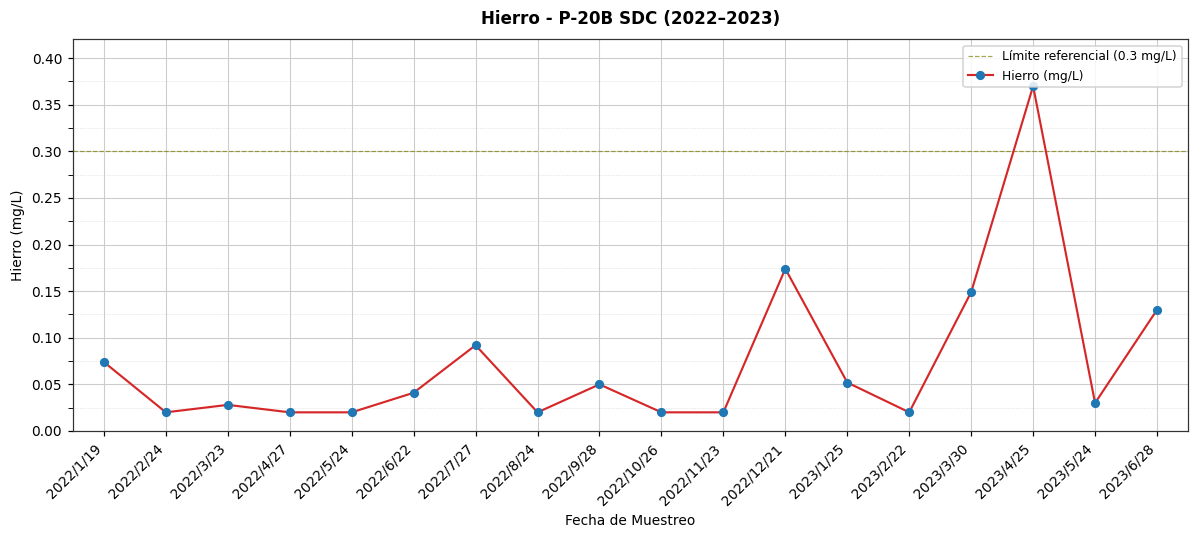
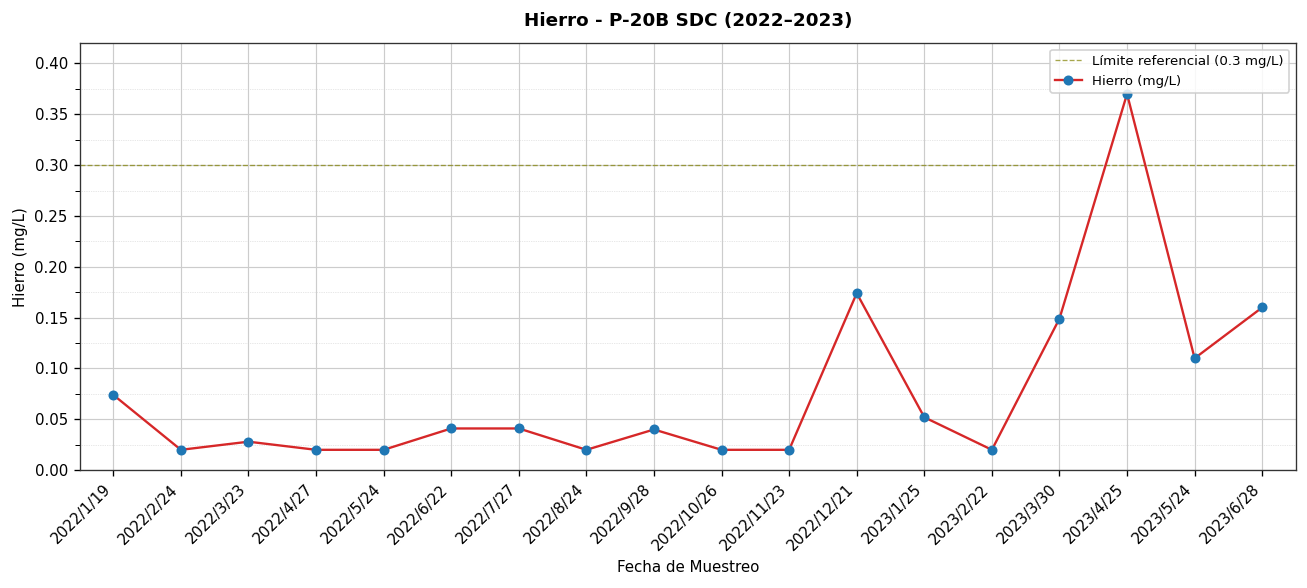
  {
    "2022/1/19": 0.07,
    "2022/2/24": 0.02,
    "2022/3/23": 0.03,
    "2022/4/27": 0.02,
    "2022/5/24": 0.02,
    "2022/6/22": 0.04,
-   "2022/7/27": 0.09,
+   "2022/7/27": 0.04,
    "2022/8/24": 0.02,
-   "2022/9/28": 0.05,
+   "2022/9/28": 0.04,
    "2022/10/26": 0.02,
    "2022/11/23": 0.02,
    "2022/12/21": 0.17,
    "2023/1/25": 0.05,
    "2023/2/22": 0.02,
    "2023/3/30": 0.15,
    "2023/4/25": 0.37,
-   "2023/5/24": 0.03,
-   "2023/6/28": 0.13
+   "2023/5/24": 0.11,
+   "2023/6/28": 0.16
  }
